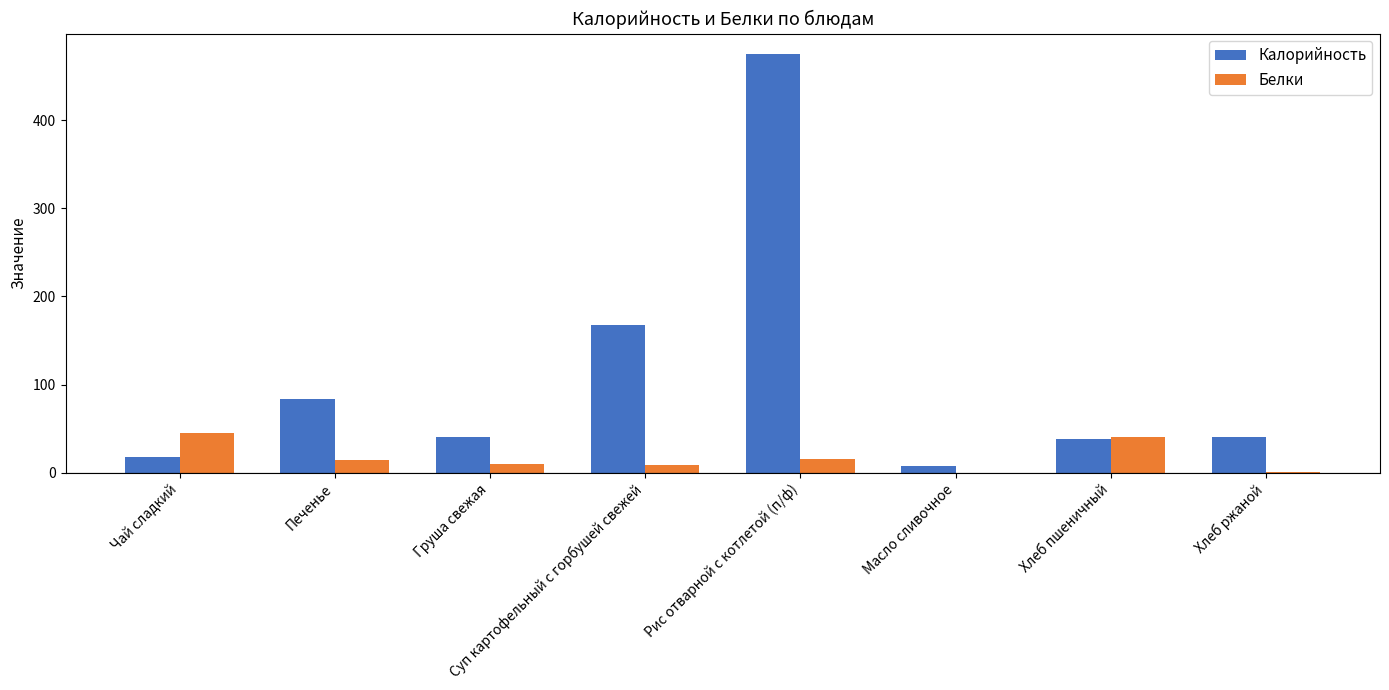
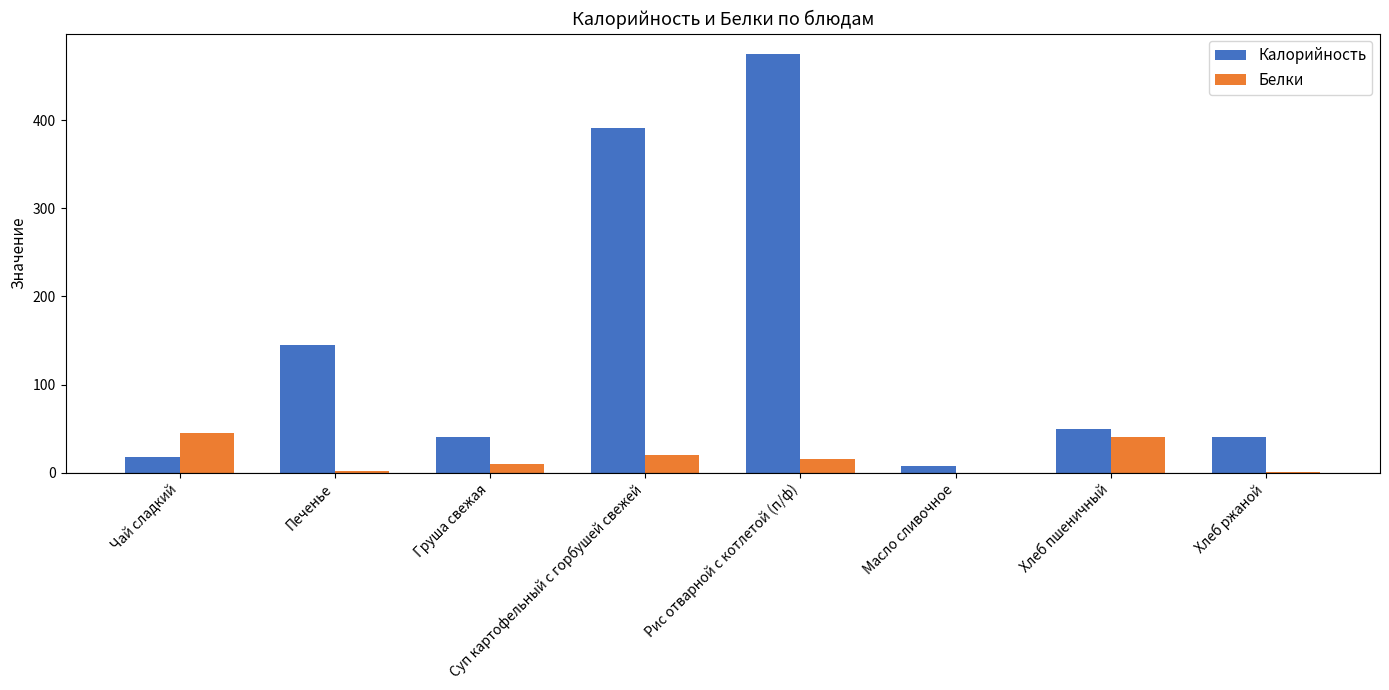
  {
    "Калорийность": {
      "Чай сладкий": 20,
-     "Печенье": 80,
+     "Печенье": 140,
      "Груша свежая": 40,
-     "Суп картофельный с горбушей свежей": 170,
+     "Суп картофельный с горбушей свежей": 390,
      "Рис отварной с котлетой (п/ф)": 470,
      "Масло сливочное": 10,
-     "Хлеб пшеничный": 40,
+     "Хлеб пшеничный": 50,
      "Хлеб ржаной": 40
    },
    "Белки": {
      "Чай сладкий": 50,
-     "Печенье": 10,
+     "Печенье": 0,
      "Груша свежая": 10,
-     "Суп картофельный с горбушей свежей": 10,
+     "Суп картофельный с горбушей свежей": 20,
      "Рис отварной с котлетой (п/ф)": 20,
      "Масло сливочное": 0,
      "Хлеб пшеничный": 40
    }
  }
